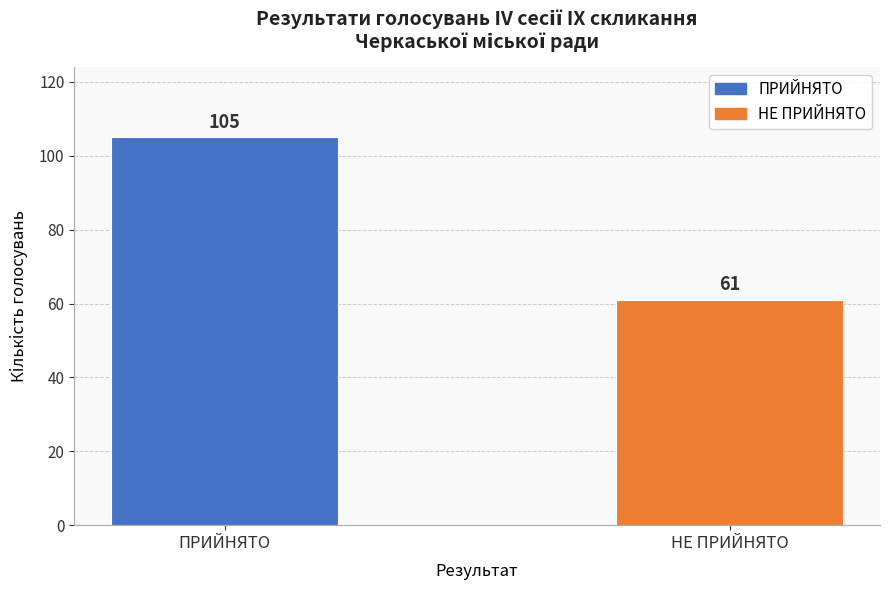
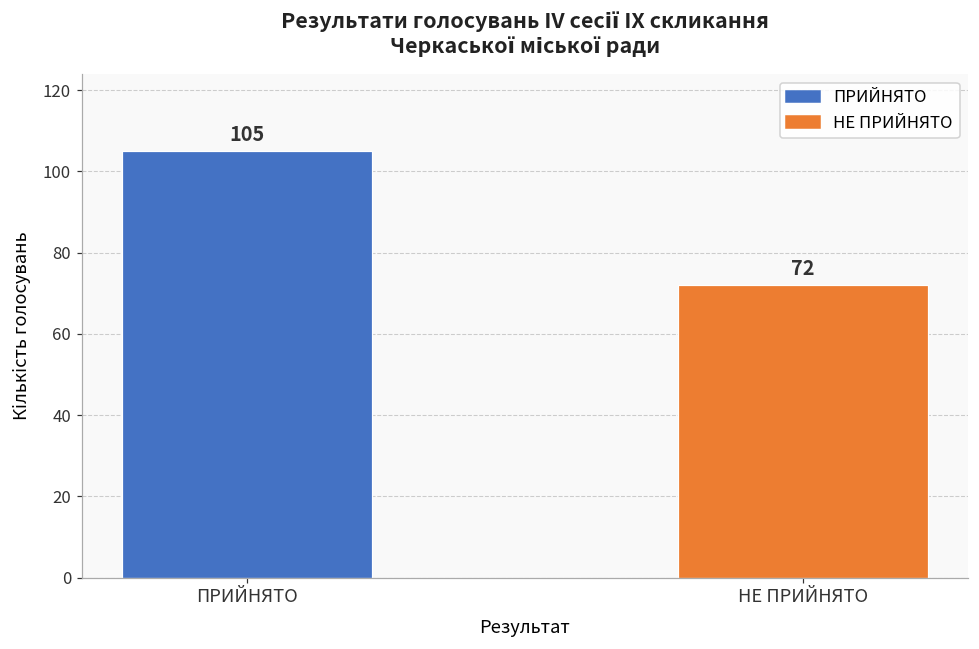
  {
    "ПРИЙНЯТО": 105,
-   "НЕ ПРИЙНЯТО": 61
+   "НЕ ПРИЙНЯТО": 72
  }
